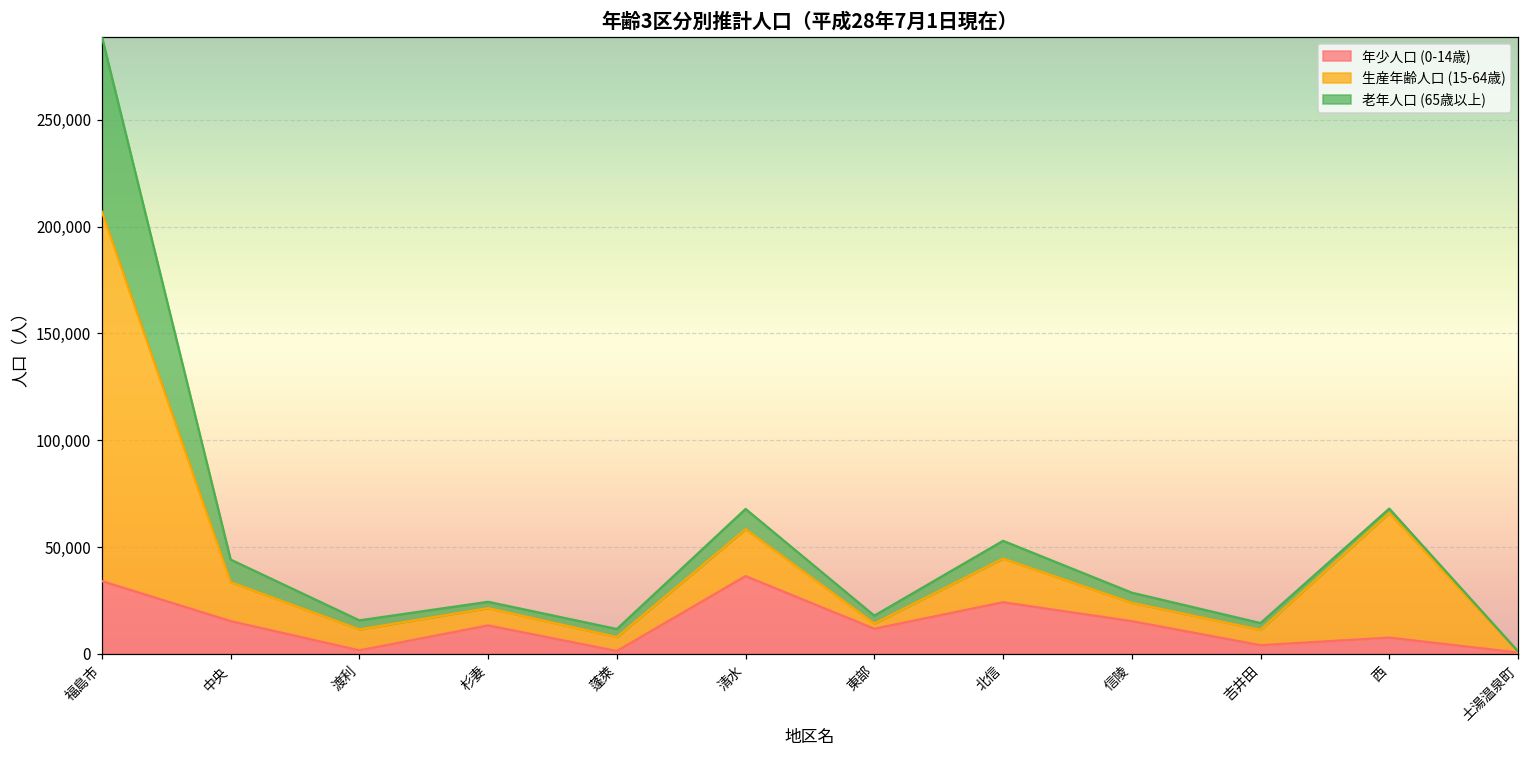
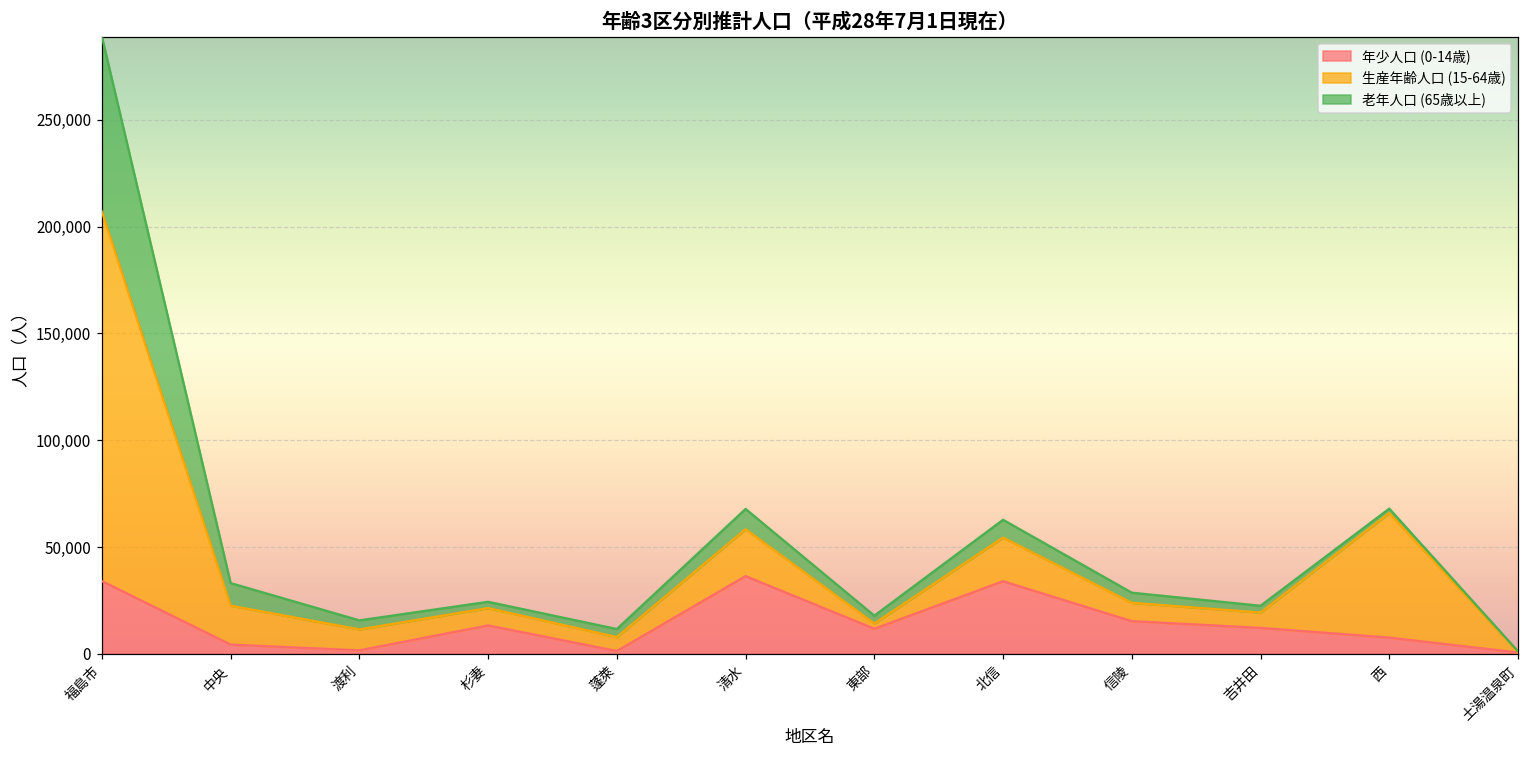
  {
    "年少人口 (0-14歳)": {
      "福島市": "34,000",
-     "中央": "15,000",
+     "中央": "4,000",
      "渡利": "2,000",
      "杉妻": "13,000",
      "蓬萊": "1,000",
      "清水": "36,000",
      "東部": "12,000",
-     "北信": "24,000",
+     "北信": "34,000",
      "信陵": "15,000",
-     "吉井田": "4,000",
+     "吉井田": "12,000",
      "西": "8,000"
    },
    "生産年齢人口 (15-64歳)": {
      "福島市": "173,000",
      "中央": "18,000",
      "渡利": "10,000",
      "杉妻": "8,000",
      "蓬萊": "7,000",
      "清水": "22,000",
      "東部": "2,000",
      "北信": "20,000",
      "信陵": "9,000",
      "吉井田": "7,000",
      "西": "58,000"
    },
    "老年人口 (65歳以上)": {
      "福島市": "82,000",
      "中央": "11,000",
      "渡利": "4,000",
      "杉妻": "3,000",
      "蓬萊": "4,000",
      "清水": "9,000",
      "東部": "4,000",
      "北信": "8,000",
      "信陵": "5,000",
      "吉井田": "3,000",
      "西": "2,000"
    }
  }
